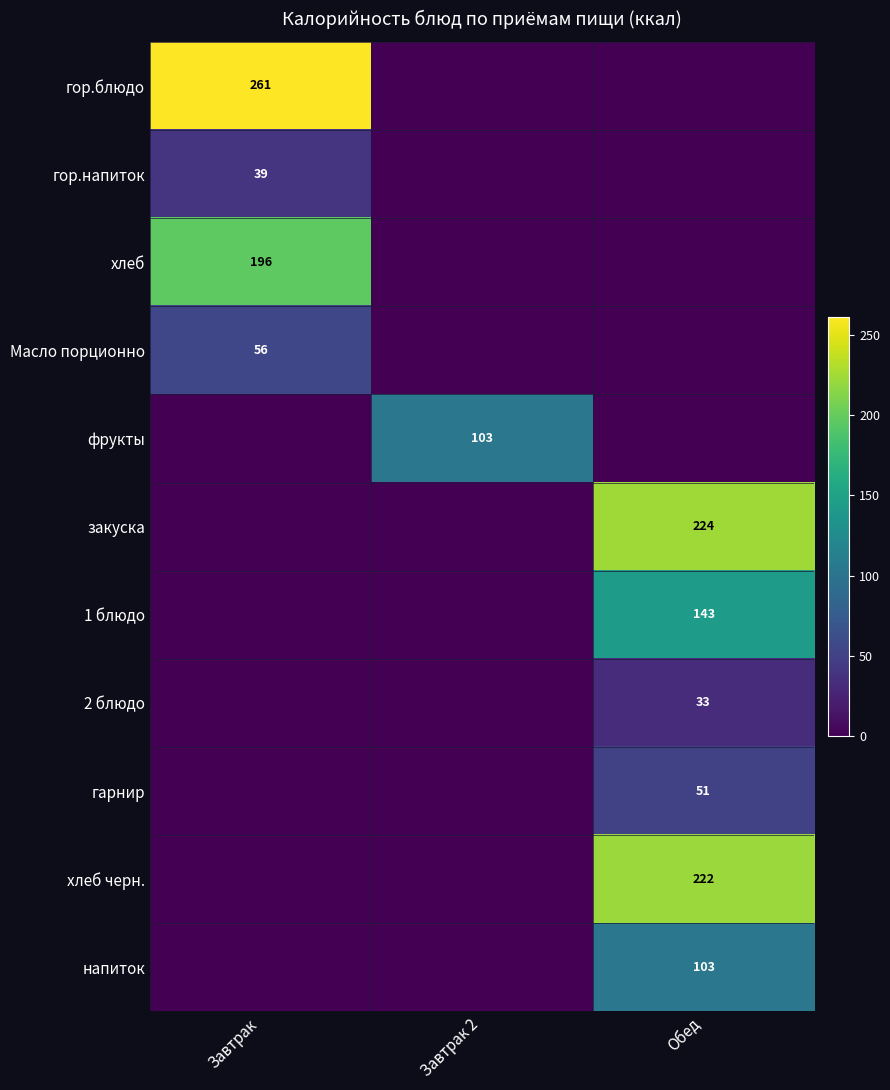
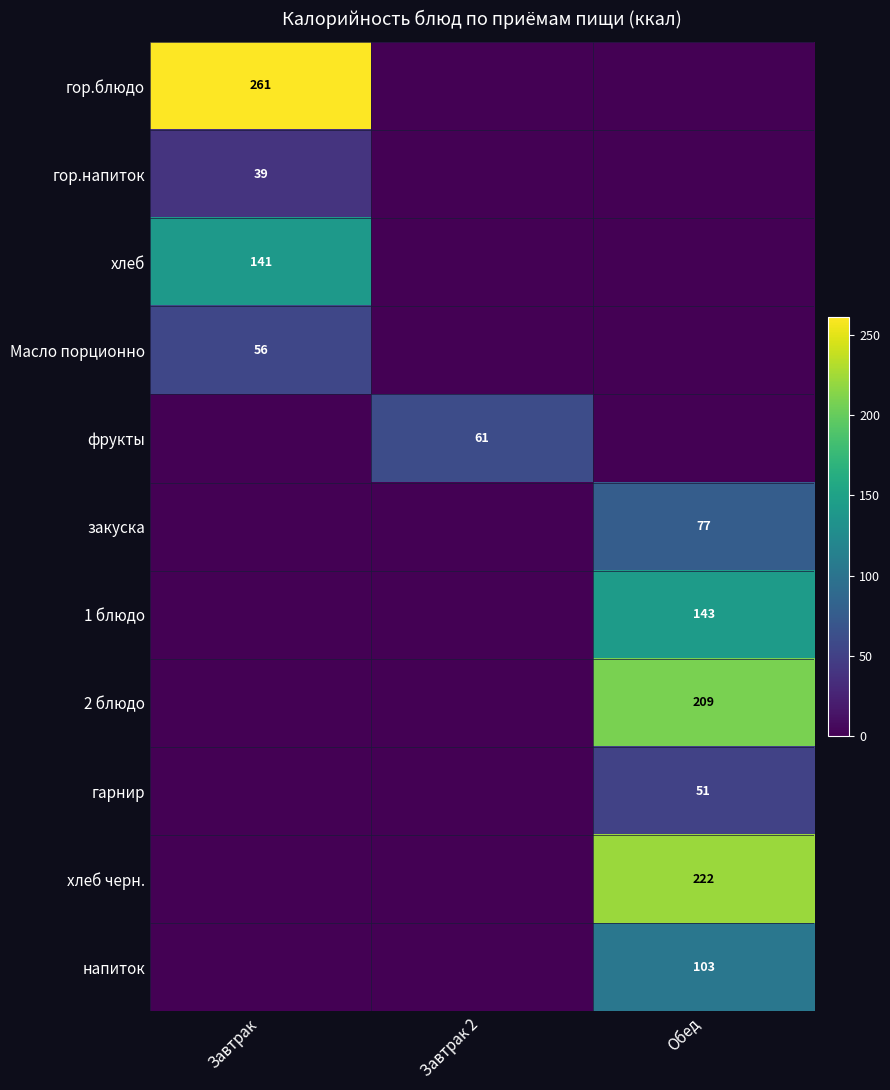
  {
    "гор.блюдо": {
      "Завтрак": 261
    },
    "гор.напиток": {
      "Завтрак": 39
    },
    "хлеб": {
-     "Завтрак": 196
+     "Завтрак": 141
    },
    "Масло порционно": {
      "Завтрак": 56
    },
    "фрукты": {
-     "Завтрак 2": 103
+     "Завтрак 2": 61
    },
    "закуска": {
-     "Обед": 224
+     "Обед": 77
    },
    "1 блюдо": {
      "Обед": 143
    },
    "2 блюдо": {
-     "Обед": 33
+     "Обед": 209
    },
    "гарнир": {
      "Обед": 51
    },
    "хлеб черн.": {
      "Обед": 222
    },
    "напиток": {
      "Обед": 103
    }
  }
